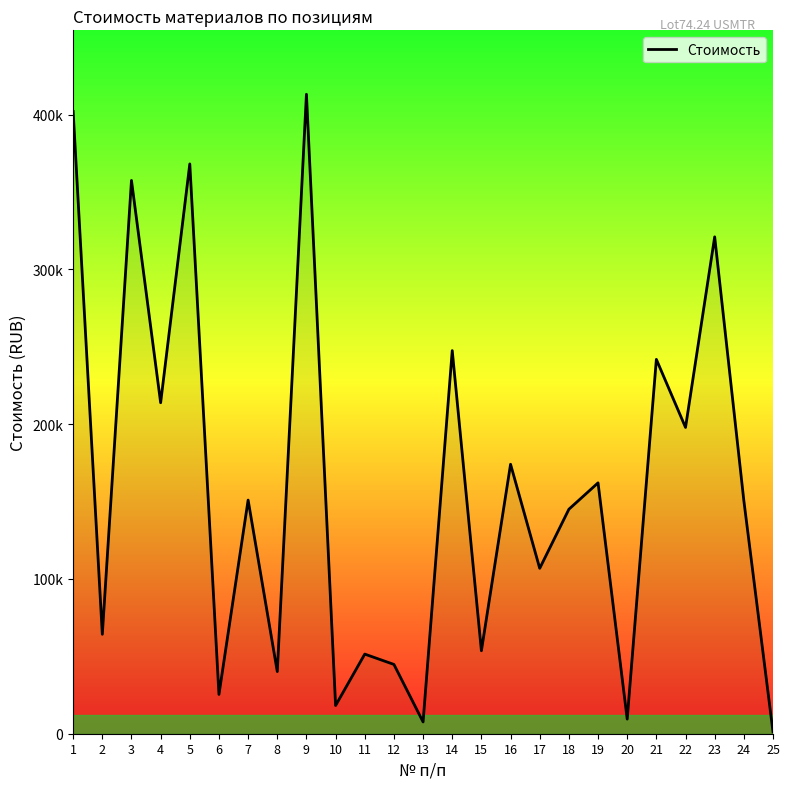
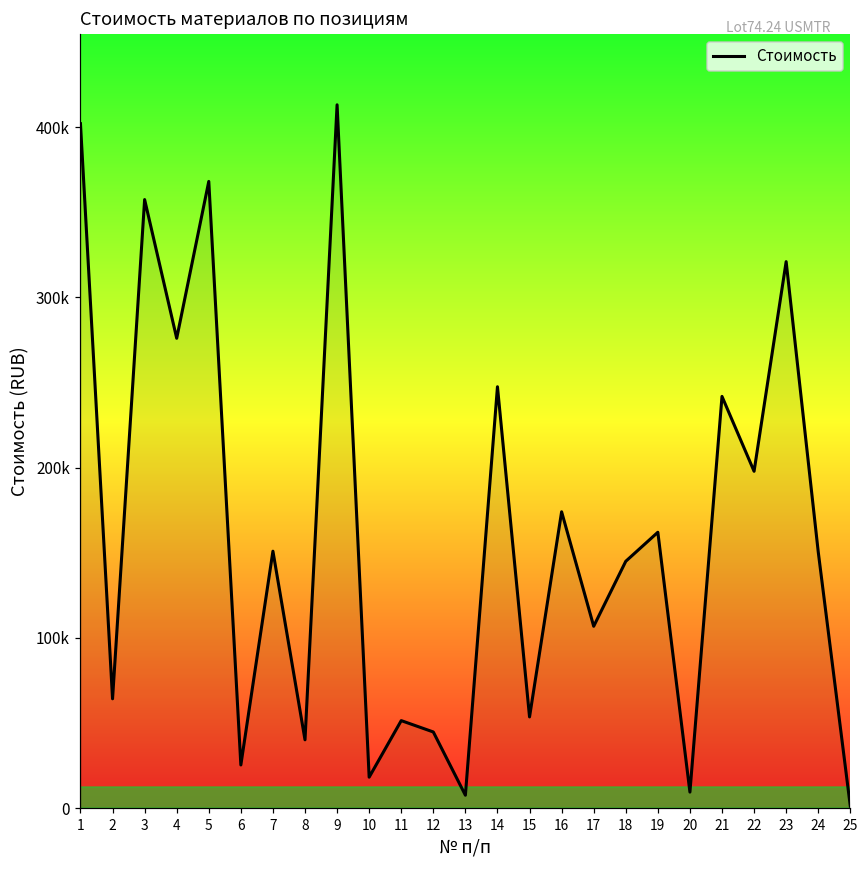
  {
    "1": 402000,
    "2": 64000,
    "3": 357000,
-   "4": 214000,
+   "4": 276000,
    "5": 368000,
    "6": 25000,
    "7": 151000,
    "8": 40000,
    "9": 413000,
    "10": 18000,
    "11": 51000,
    "12": 45000,
    "14": 247000,
    "15": 54000,
    "16": 174000,
    "17": 107000,
    "18": 145000,
    "19": 162000,
    "21": 242000,
    "22": 198000,
    "23": 321000,
    "24": 151000
  }
